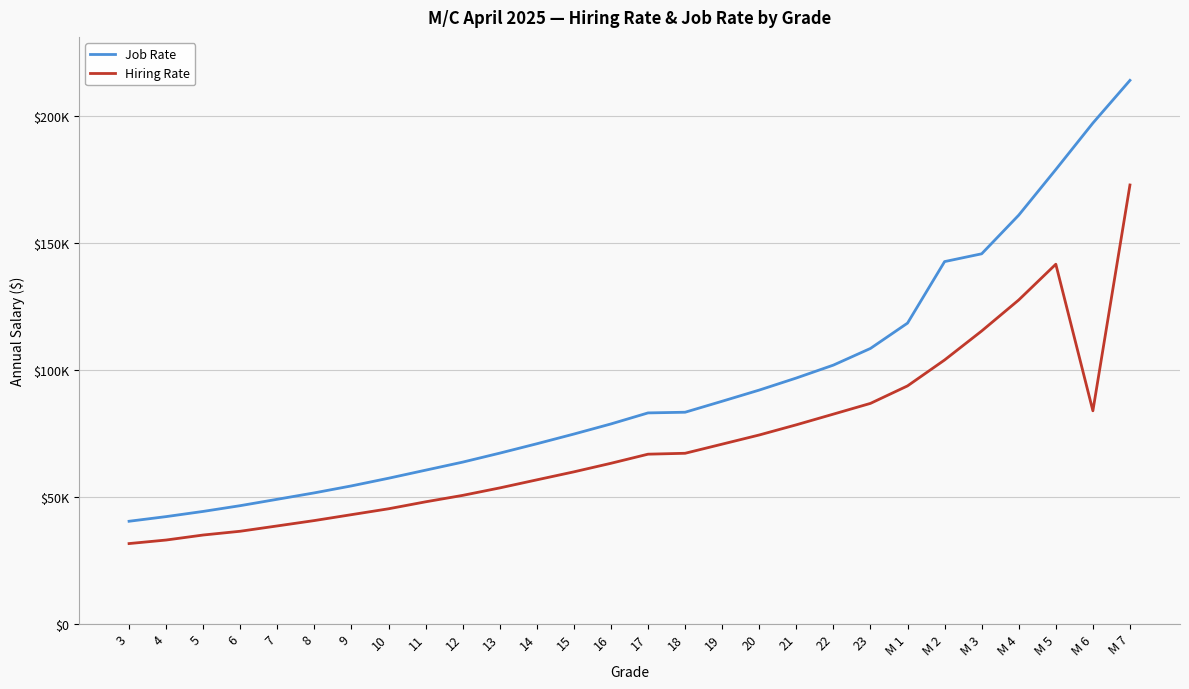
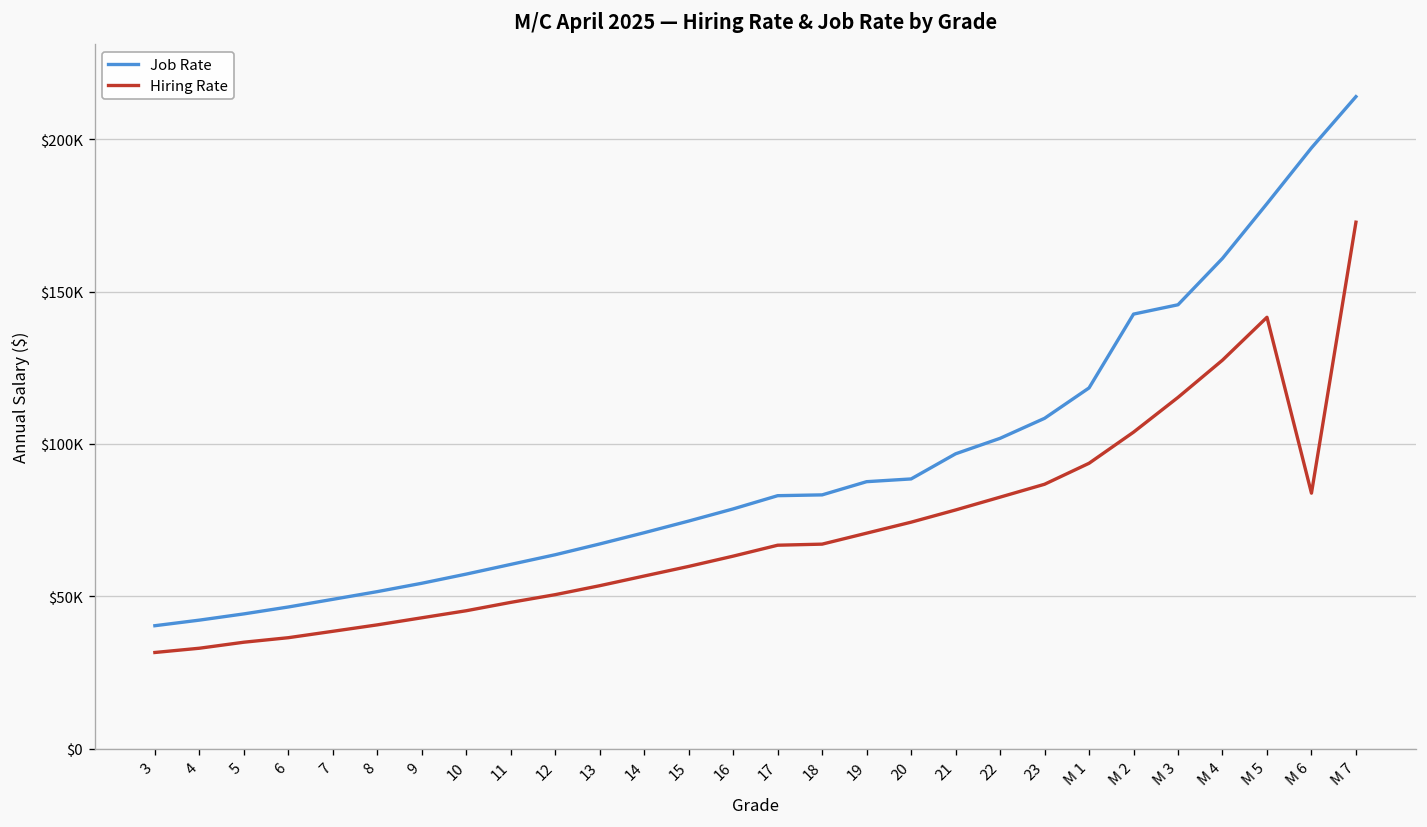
  {
    "Job Rate": {
      "3": "$40000",
      "4": "$42000",
      "5": "$44000",
      "6": "$46000",
      "7": "$49000",
      "8": "$52000",
      "9": "$54000",
      "10": "$57000",
      "11": "$60000",
      "12": "$64000",
      "13": "$67000",
      "14": "$71000",
      "15": "$75000",
      "16": "$79000",
      "17": "$83000",
      "18": "$83000",
      "19": "$88000",
-     "20": "$92000",
+     "20": "$89000",
      "21": "$97000",
      "22": "$102000",
      "23": "$108000",
      "M 1": "$118000",
      "M 2": "$143000",
      "M 3": "$146000",
      "M 4": "$161000",
      "M 5": "$179000",
      "M 6": "$197000",
      "M 7": "$214000"
    },
    "Hiring Rate": {
      "3": "$32000",
      "4": "$33000",
      "5": "$35000",
      "6": "$36000",
      "7": "$39000",
      "8": "$41000",
      "9": "$43000",
      "10": "$45000",
      "11": "$48000",
      "12": "$51000",
      "13": "$53000",
      "14": "$57000",
      "15": "$60000",
      "16": "$63000",
      "17": "$67000",
      "18": "$67000",
      "19": "$71000",
      "20": "$74000",
      "21": "$78000",
      "22": "$83000",
      "23": "$87000",
      "M 1": "$94000",
      "M 2": "$104000",
      "M 3": "$115000",
      "M 4": "$128000",
      "M 5": "$142000",
      "M 6": "$84000",
      "M 7": "$173000"
    }
  }
